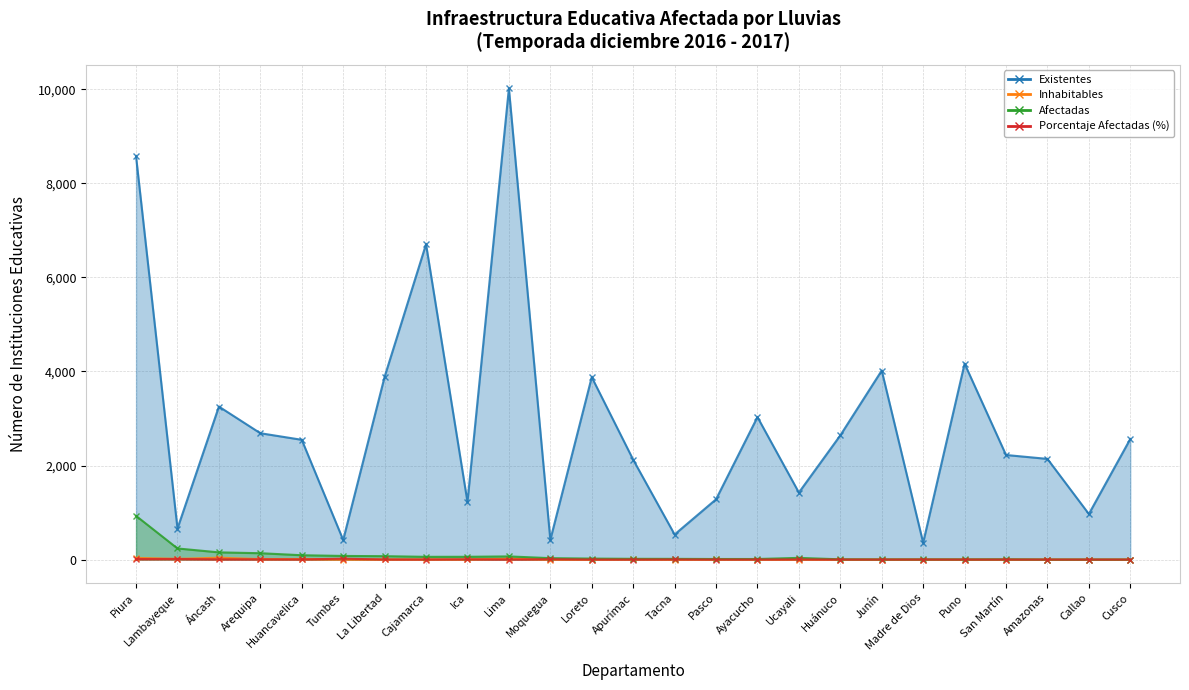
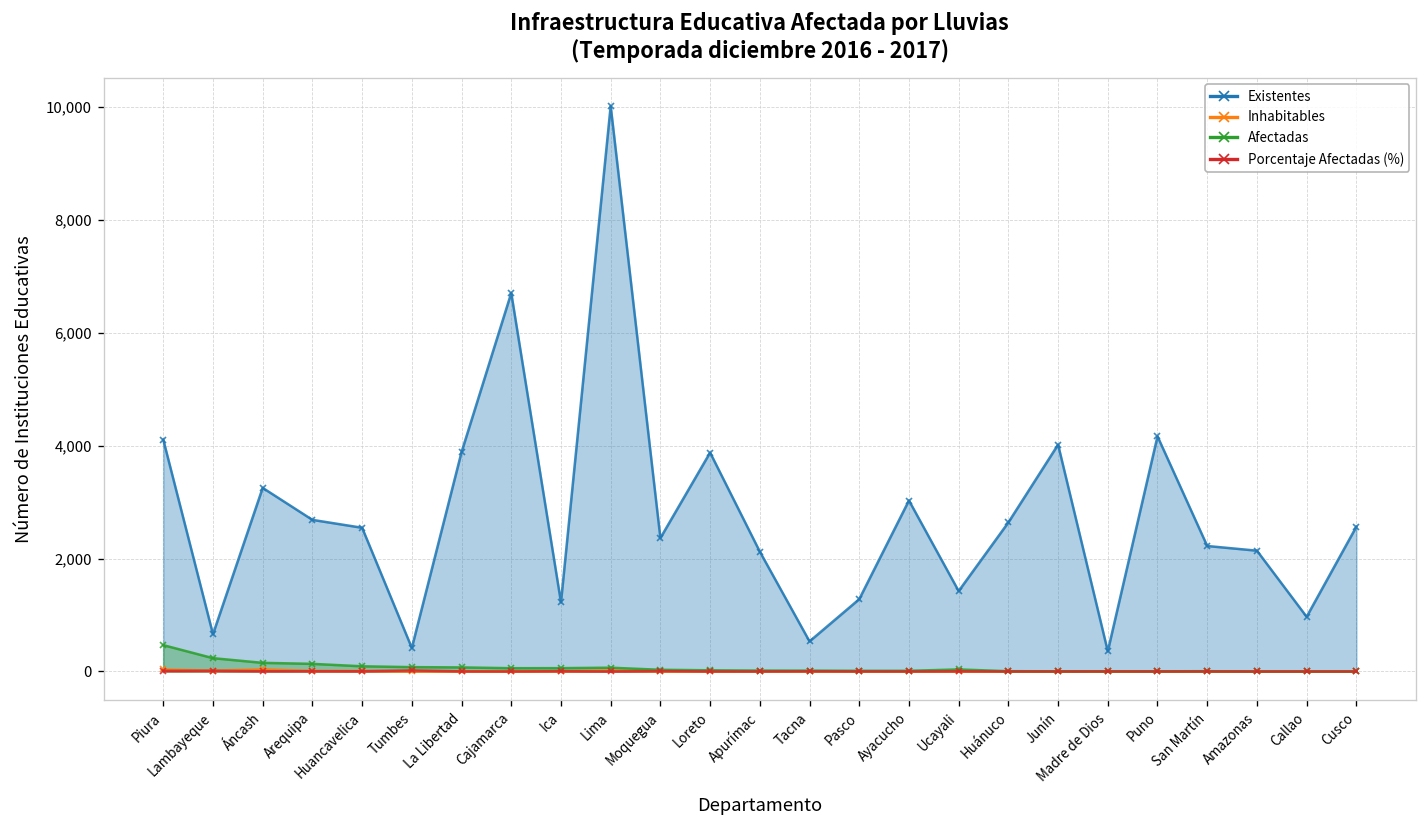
  {
    "Existentes": {
-     "Piura": "8,600",
+     "Piura": "4,100",
      "Lambayeque": "700",
      "Áncash": "3,300",
      "Arequipa": "2,700",
      "Huancavelica": "2,500",
      "Tumbes": "400",
      "La Libertad": "3,900",
      "Cajamarca": "6,700",
      "Ica": "1,200",
      "Lima": "10,000",
-     "Moquegua": "400",
+     "Moquegua": "2,400",
      "Loreto": "3,900",
      "Apurímac": "2,100",
      "Tacna": "500",
      "Pasco": "1,300",
      "Ayacucho": "3,000",
      "Ucayali": "1,400",
      "Huánuco": "2,600",
      "Junín": "4,000",
      "Madre de Dios": "400",
      "Puno": "4,200",
      "San Martín": "2,200",
      "Amazonas": "2,100",
      "Callao": "1,000",
      "Cusco": "2,600"
    },
    "Afectadas": {
-     "Piura": "900",
+     "Piura": "500",
      "Lambayeque": "200",
      "Áncash": "200",
      "Arequipa": "100",
      "Huancavelica": "100",
      "Tumbes": "100",
      "La Libertad": "100",
      "Cajamarca": "100"
    }
  }
